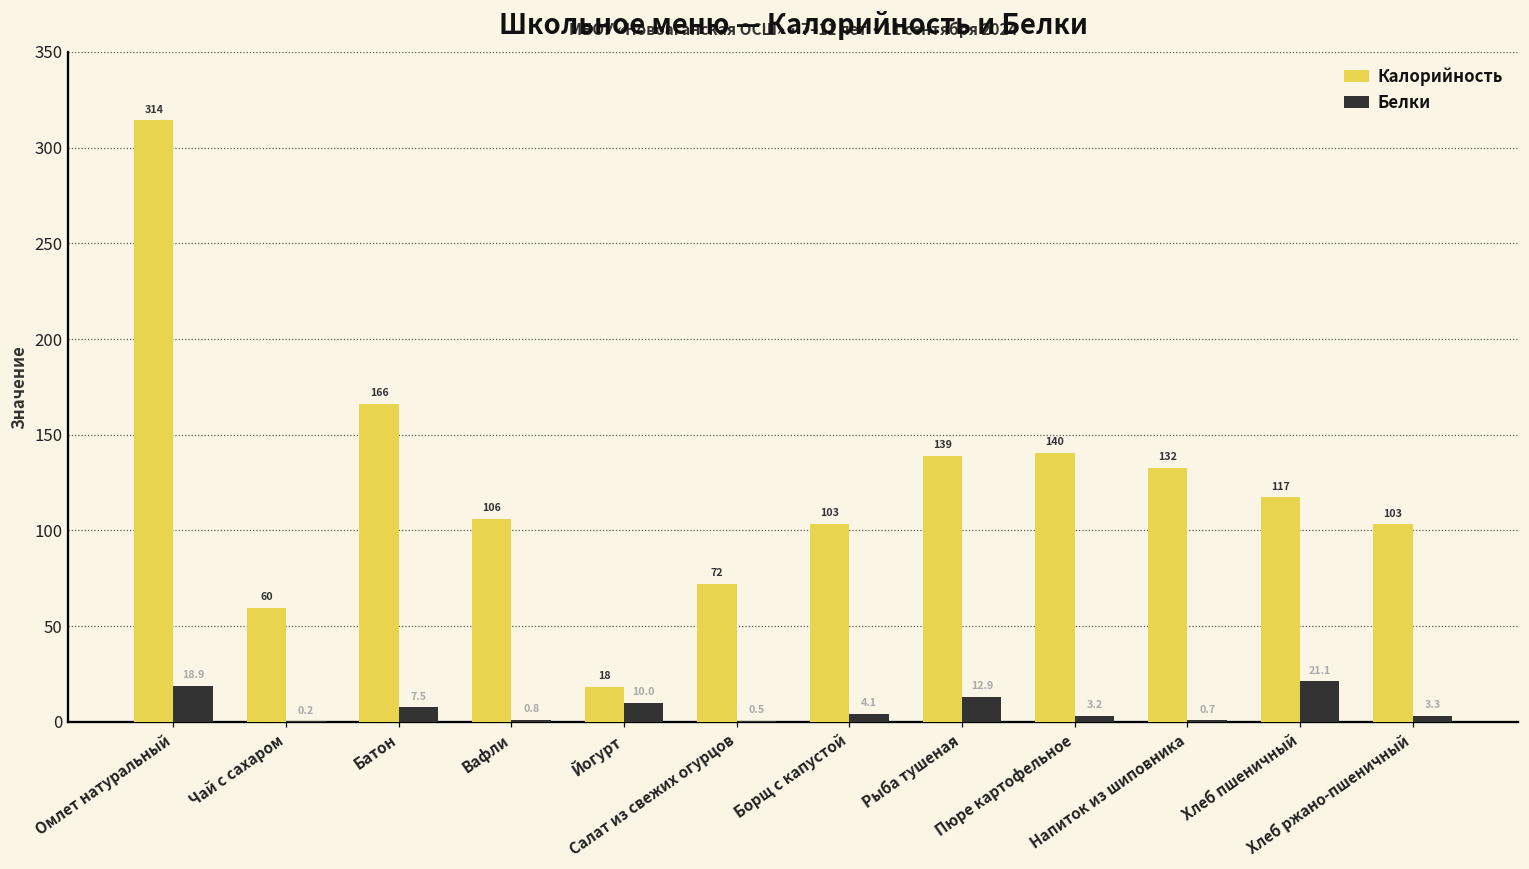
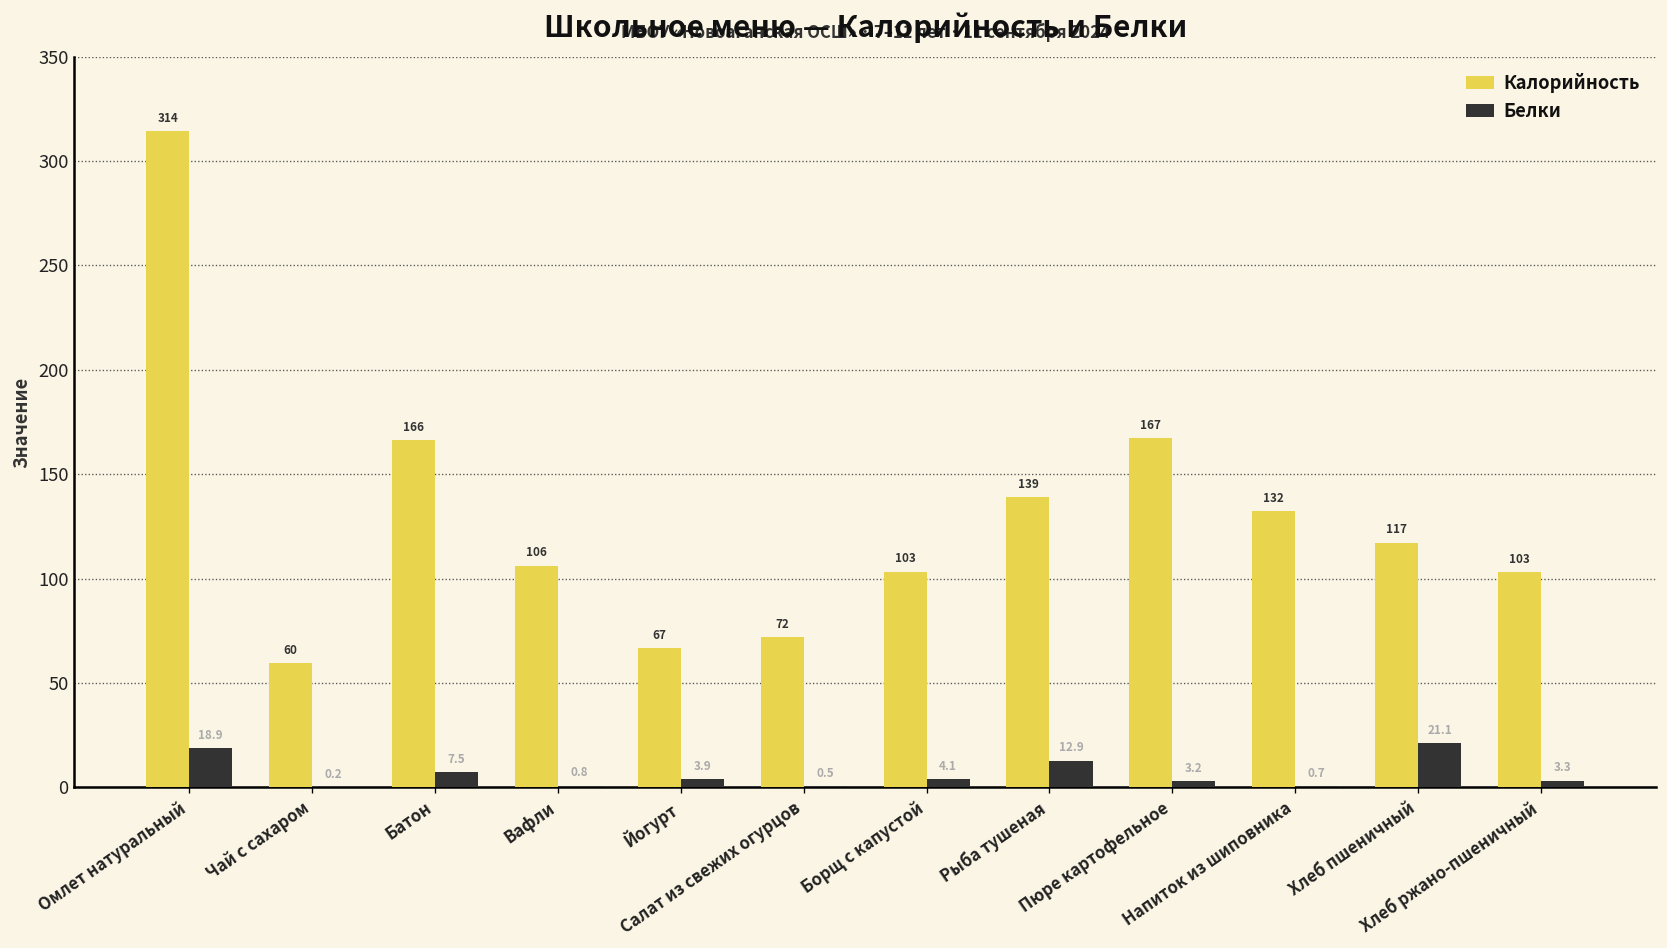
  {
    "Калорийность": {
      "Омлет натуральный": 314,
      "Чай с сахаром": 60,
      "Батон": 166,
      "Вафли": 106,
-     "Йогурт": 18,
+     "Йогурт": 67,
      "Салат из свежих огурцов": 72,
      "Борщ с капустой": 103,
      "Рыба тушеная": 139,
-     "Пюре картофельное": 140,
+     "Пюре картофельное": 167,
      "Напиток из шиповника": 132,
      "Хлеб пшеничный": 117,
      "Хлеб ржано-пшеничный": 103
    },
    "Белки": {
      "Омлет натуральный": 18.9,
      "Чай с сахаром": 0.2,
      "Батон": 7.5,
      "Вафли": 0.8,
-     "Йогурт": 10.0,
+     "Йогурт": 3.9,
      "Салат из свежих огурцов": 0.5,
      "Борщ с капустой": 4.1,
      "Рыба тушеная": 12.9,
      "Пюре картофельное": 3.2,
      "Напиток из шиповника": 0.7,
      "Хлеб пшеничный": 21.1,
      "Хлеб ржано-пшеничный": 3.3
    }
  }
